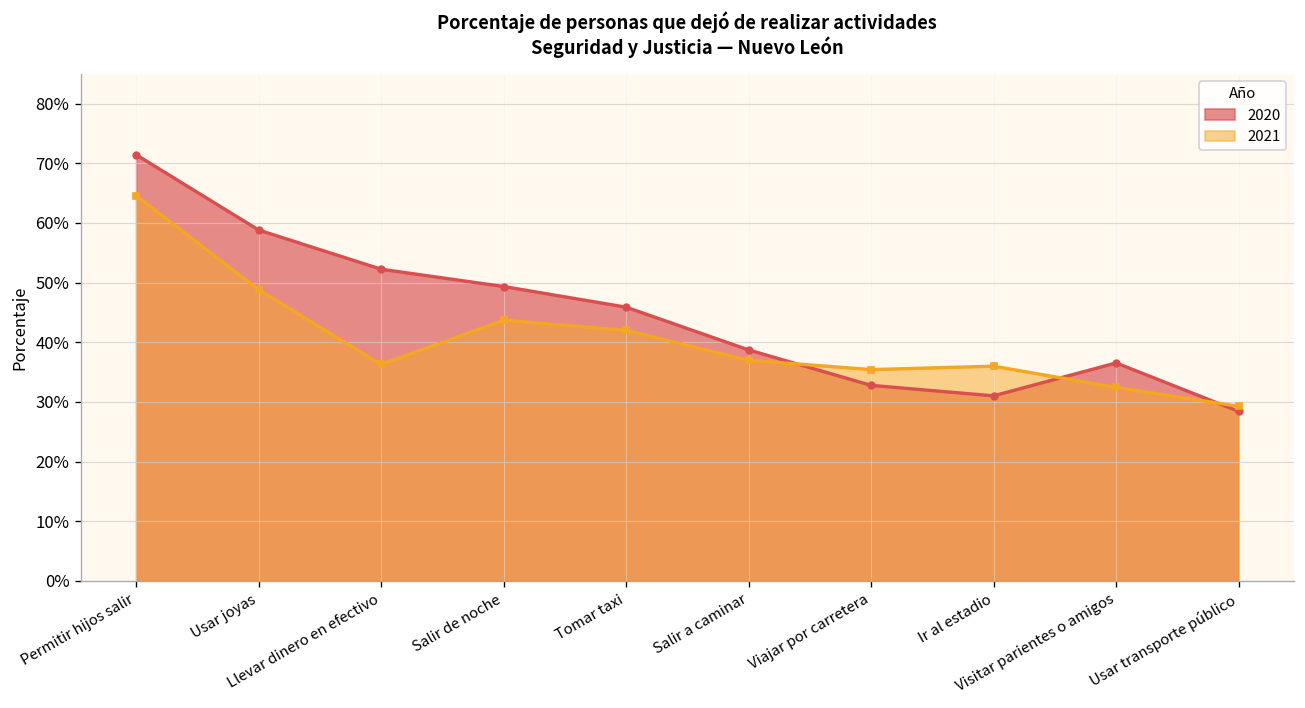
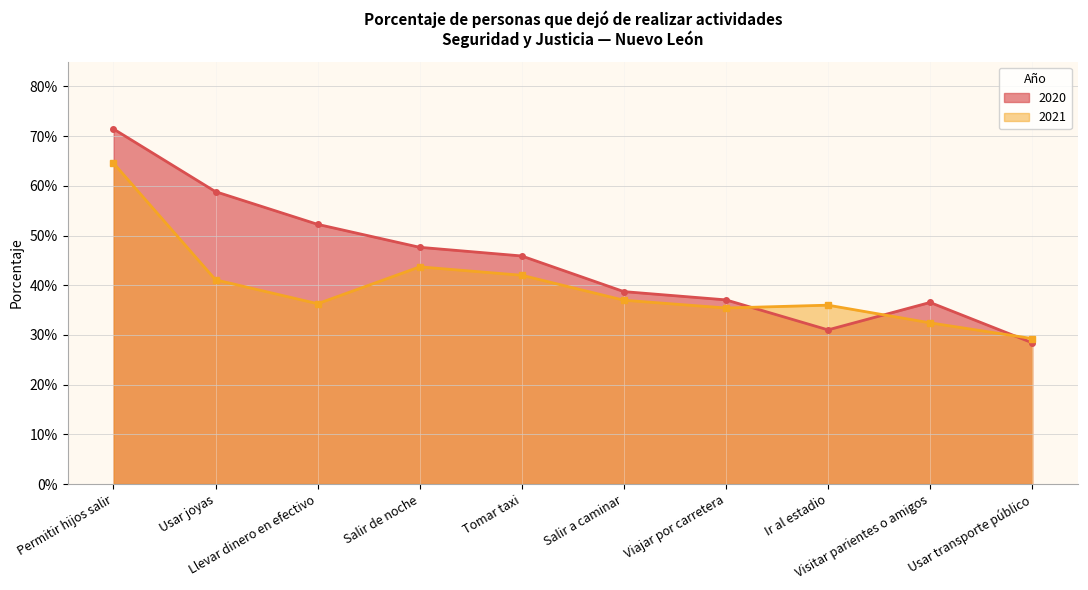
  {
    "2020": {
      "Permitir hijos salir": "71%",
      "Usar joyas": "59%",
      "Llevar dinero en efectivo": "52%",
-     "Salir de noche": "49%",
+     "Salir de noche": "48%",
      "Tomar taxi": "46%",
      "Salir a caminar": "39%",
-     "Viajar por carretera": "33%",
+     "Viajar por carretera": "37%",
      "Ir al estadio": "31%",
      "Visitar parientes o amigos": "37%",
      "Usar transporte público": "28%"
    },
    "2021": {
      "Permitir hijos salir": "65%",
-     "Usar joyas": "49%",
+     "Usar joyas": "41%",
      "Llevar dinero en efectivo": "36%",
      "Salir de noche": "44%",
      "Tomar taxi": "42%",
      "Salir a caminar": "37%",
      "Viajar por carretera": "35%",
      "Ir al estadio": "36%",
      "Visitar parientes o amigos": "32%",
      "Usar transporte público": "29%"
    }
  }
